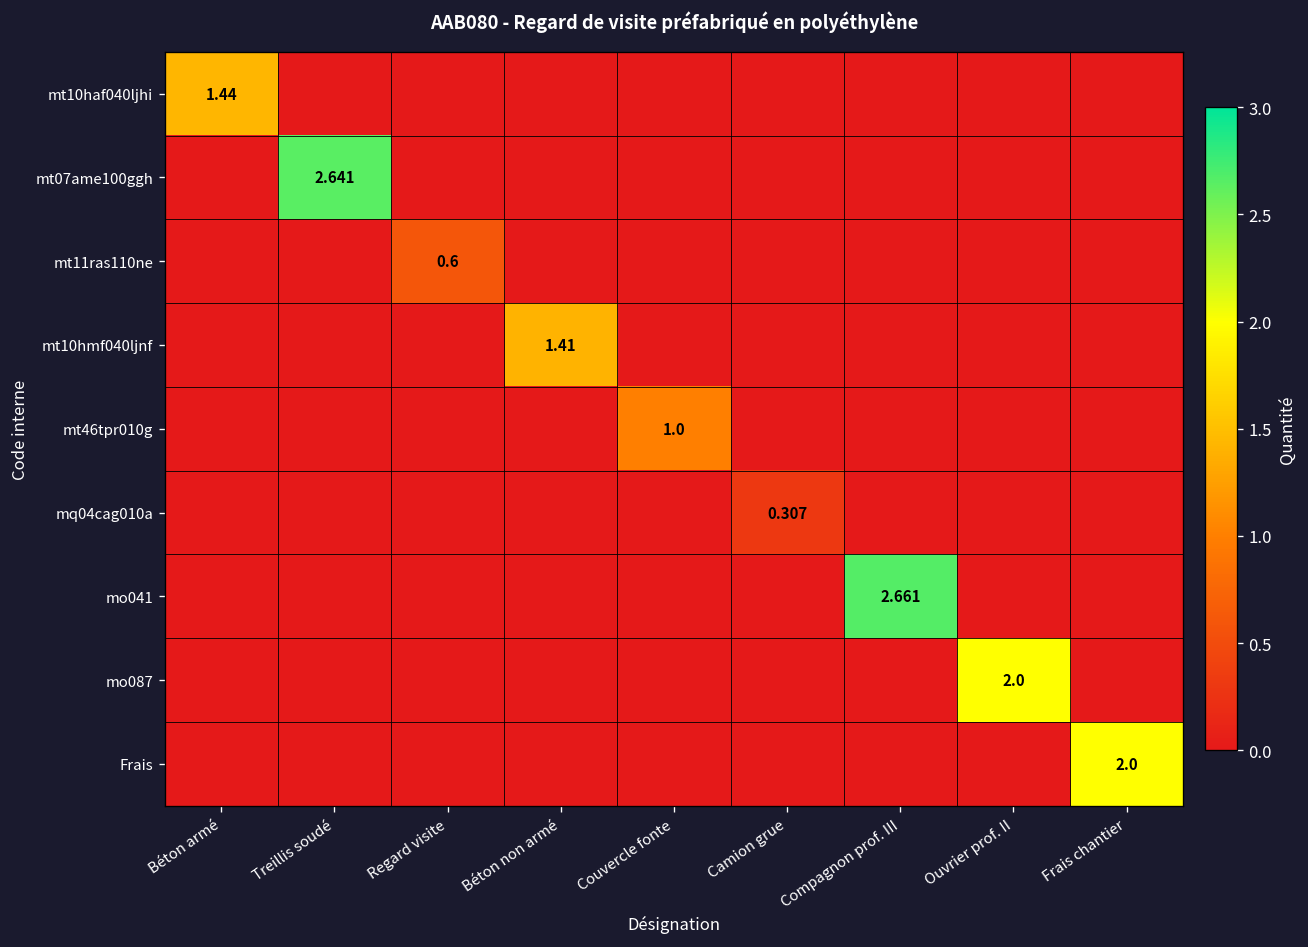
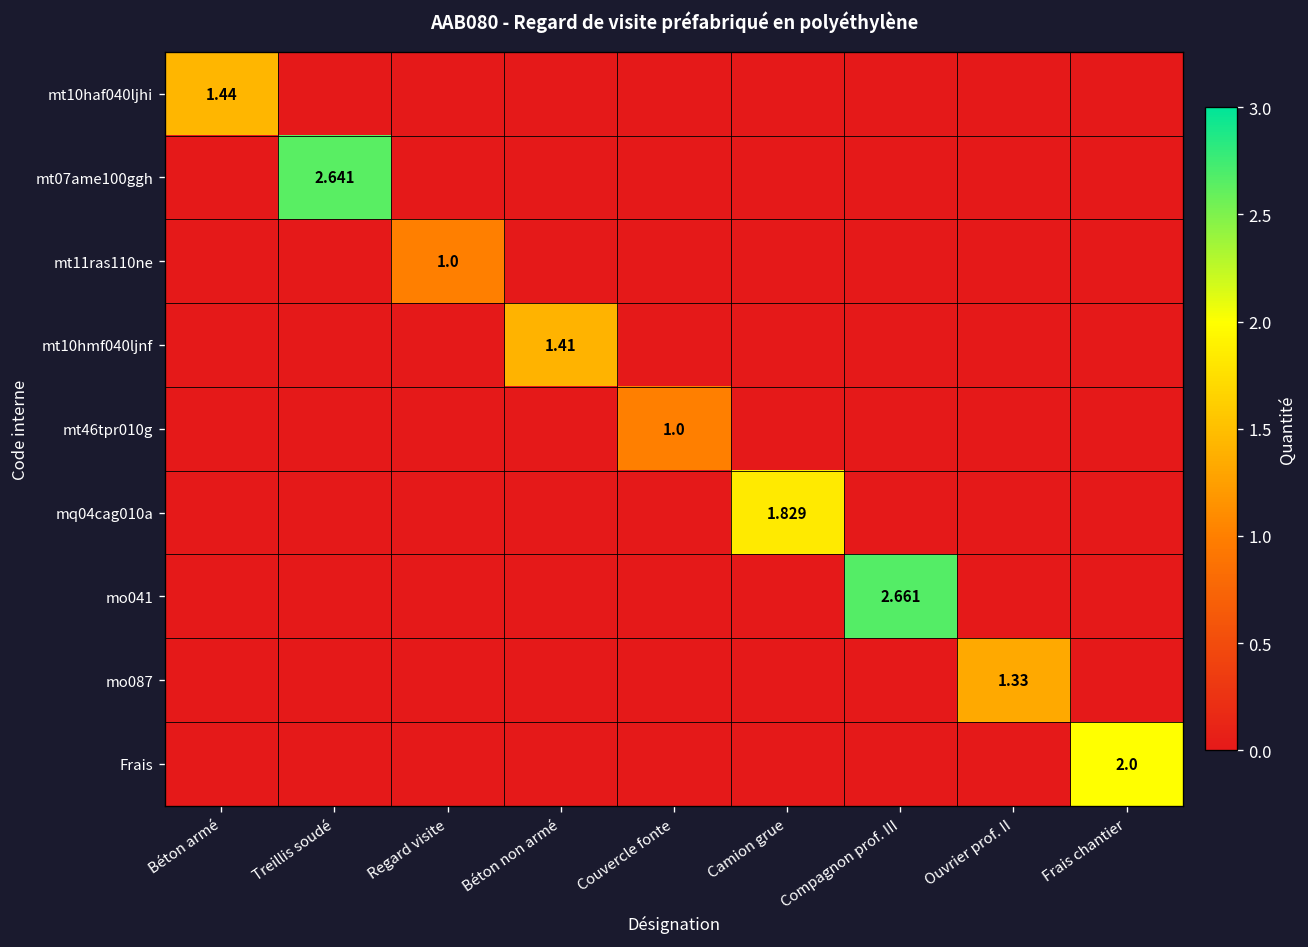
  {
    "mt10haf040ljhi": {
      "Béton armé": 1.44
    },
    "mt07ame100ggh": {
      "Treillis soudé": 2.641
    },
    "mt11ras110ne": {
-     "Regard visite": 0.6
+     "Regard visite": 1.0
    },
    "mt10hmf040ljnf": {
      "Béton non armé": 1.41
    },
    "mt46tpr010g": {
      "Couvercle fonte": 1.0
    },
    "mq04cag010a": {
-     "Camion grue": 0.307
+     "Camion grue": 1.829
    },
    "mo041": {
      "Compagnon prof. III": 2.661
    },
    "mo087": {
-     "Ouvrier prof. II": 2.0
+     "Ouvrier prof. II": 1.33
    },
    "Frais": {
      "Frais chantier": 2.0
    }
  }
